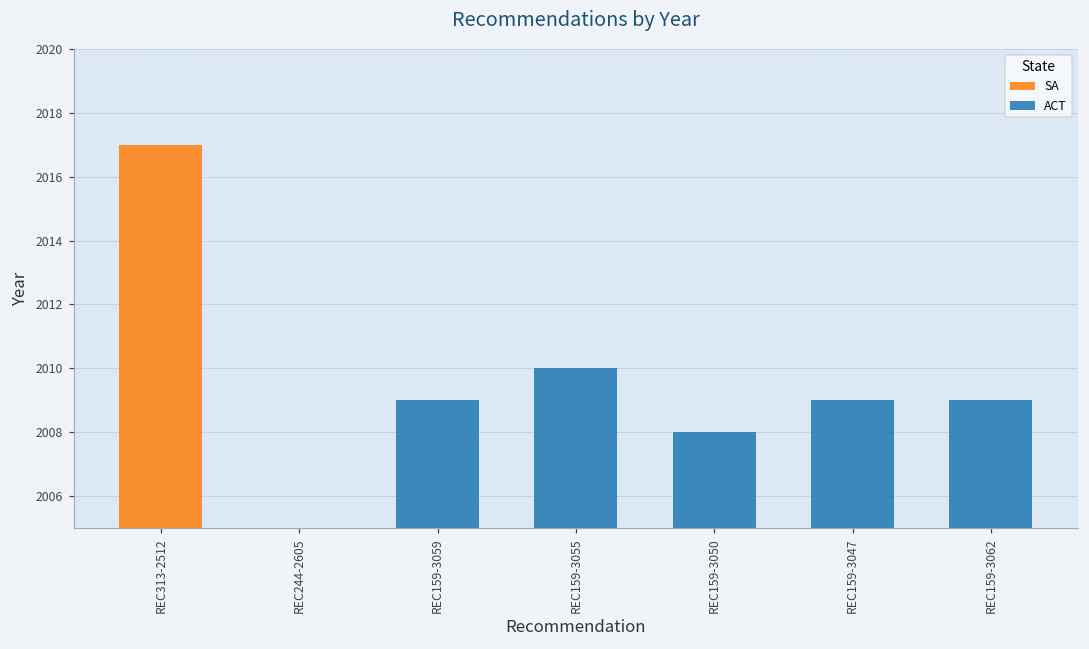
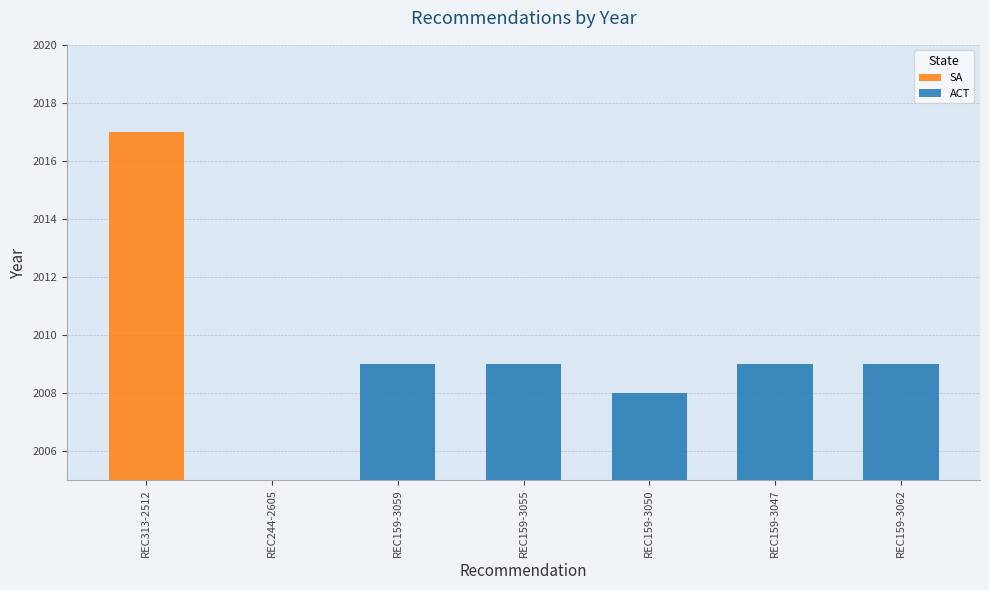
  {
    "SA": {
      "REC313-2512": 2017
    },
    "ACT": {
      "REC159-3059": 2009,
-     "REC159-3055": 2010,
+     "REC159-3055": 2009,
      "REC159-3050": 2008,
      "REC159-3047": 2009,
      "REC159-3062": 2009
    }
  }
